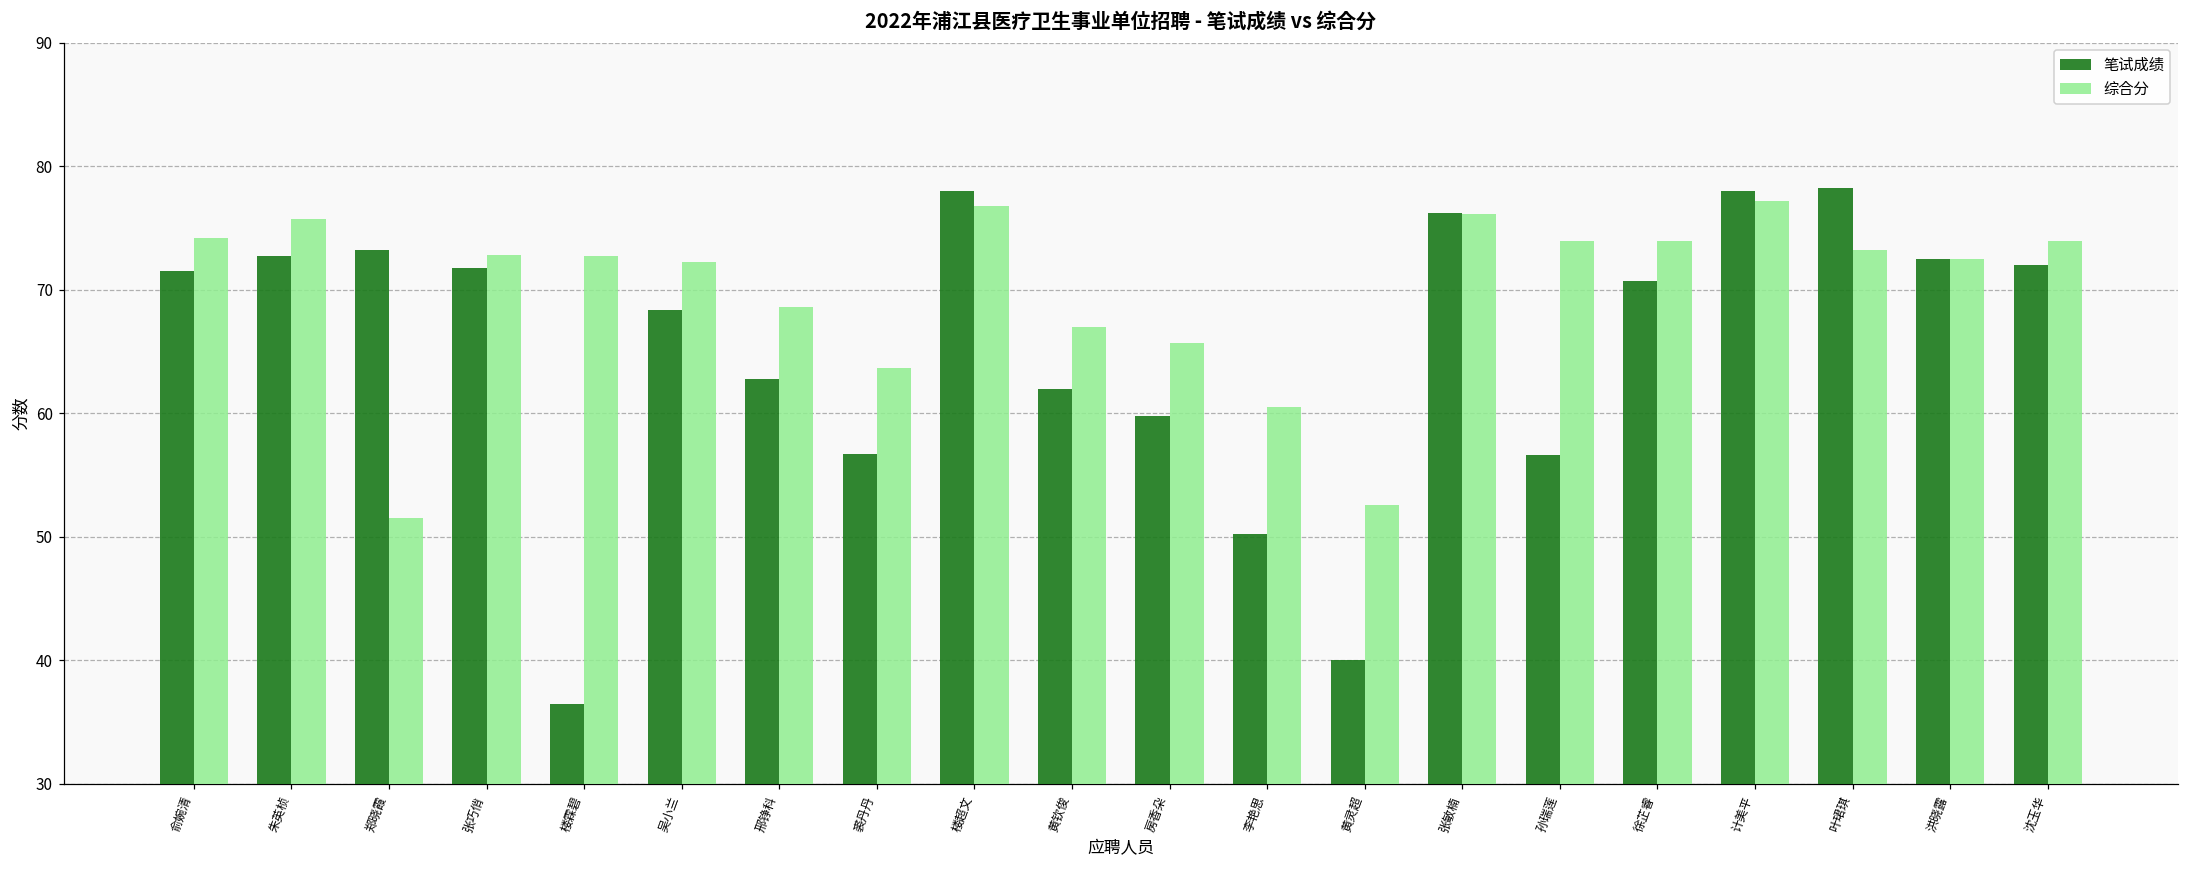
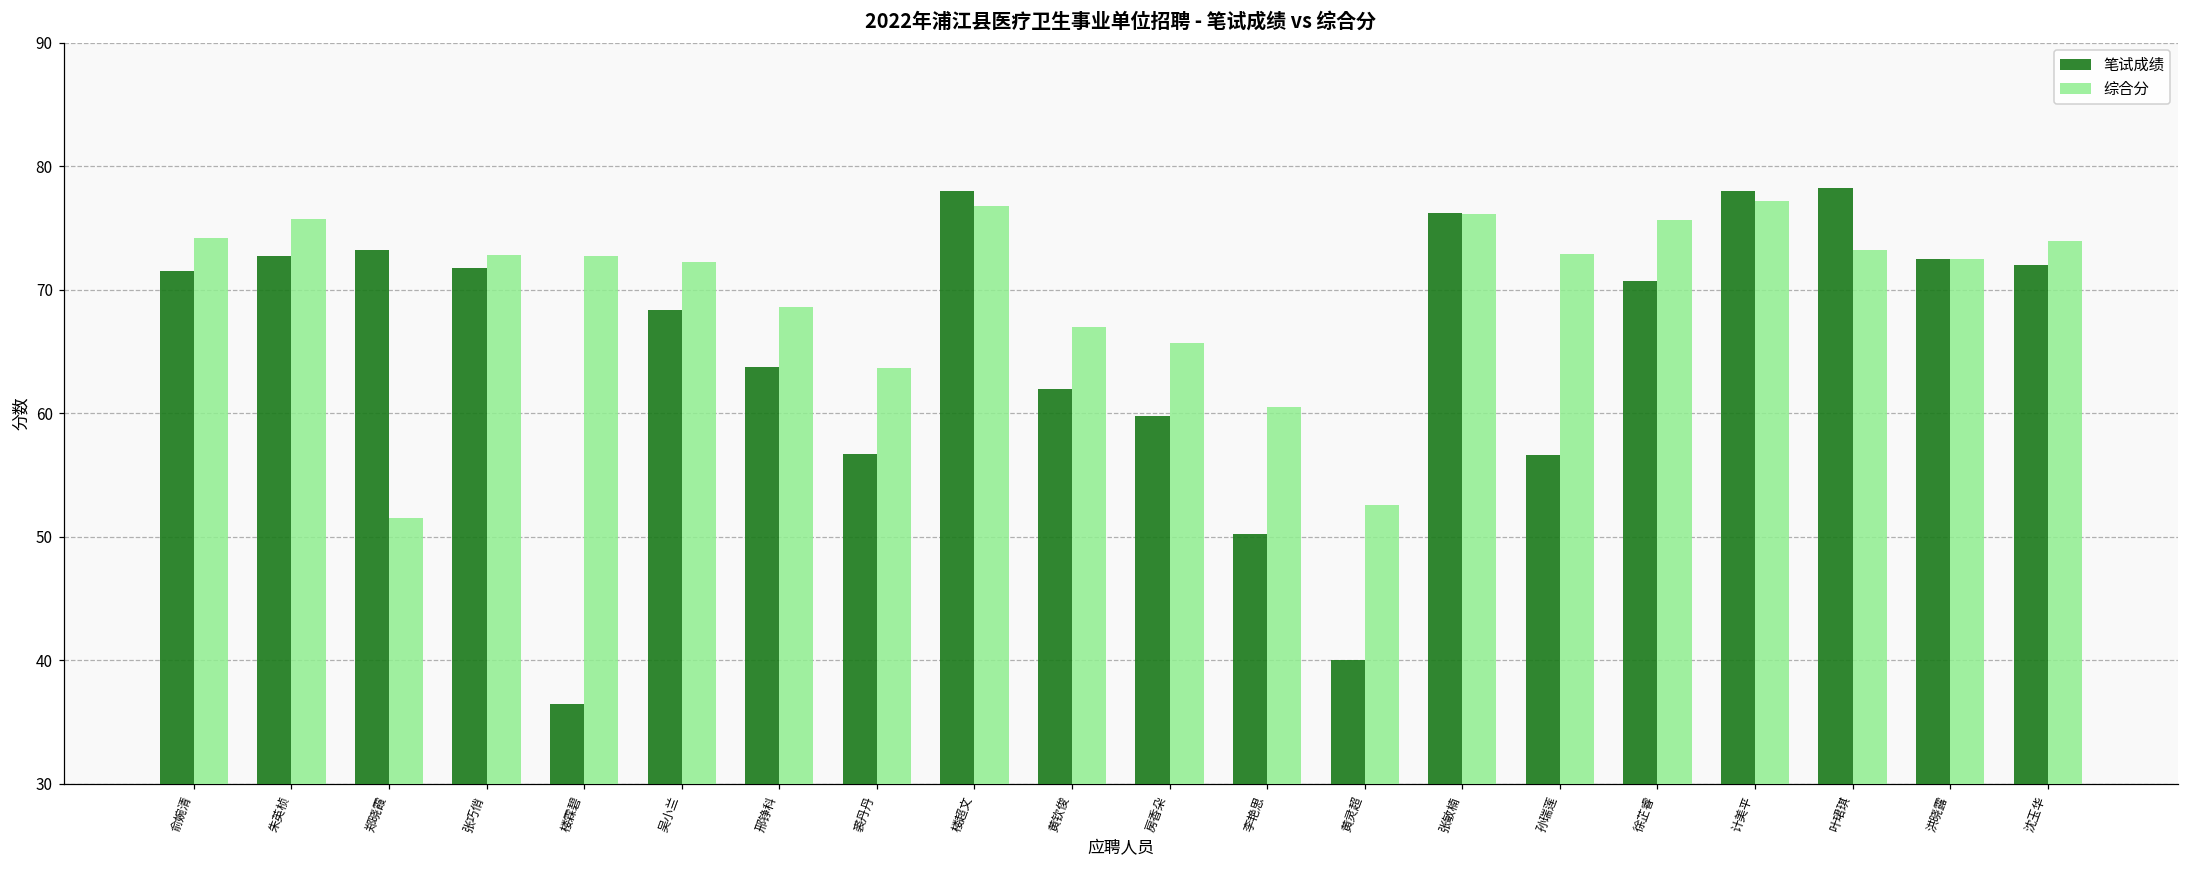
  {
    "笔试成绩": {
      "俞婉清": 71.5,
      "朱英桢": 72.8,
      "郑晓霞": 73.3,
      "张巧俏": 71.8,
      "楼霖碧": 36.5,
      "吴小兰": 68.4,
-     "邢铮科": 62.8,
+     "邢铮科": 63.8,
      "裘丹丹": 56.8,
      "楼超文": 78.0,
      "黄钦俊": 62.0,
      "房香朵": 59.8,
      "李艳思": 50.3,
      "黄灵超": 40.0,
      "张敏楠": 76.3,
      "孙瑞莲": 56.6,
      "徐芷睿": 70.7,
      "计美平": 78.0,
      "叶珺琪": 78.3,
      "洪晓露": 72.5,
      "沈玉华": 72.0
    },
    "综合分": {
      "俞婉清": 74.2,
      "朱英桢": 75.7,
      "郑晓霞": 51.5,
      "张巧俏": 72.8,
      "楼霖碧": 72.8,
      "吴小兰": 72.2,
      "邢铮科": 68.6,
      "裘丹丹": 63.7,
      "楼超文": 76.8,
      "黄钦俊": 67.0,
      "房香朵": 65.7,
      "李艳思": 60.5,
      "黄灵超": 52.6,
      "张敏楠": 76.2,
-     "孙瑞莲": 74.0,
-     "徐芷睿": 73.9,
+     "孙瑞莲": 72.9,
+     "徐芷睿": 75.6,
      "计美平": 77.2,
      "叶珺琪": 73.2,
      "洪晓露": 72.5,
      "沈玉华": 73.9
    }
  }
